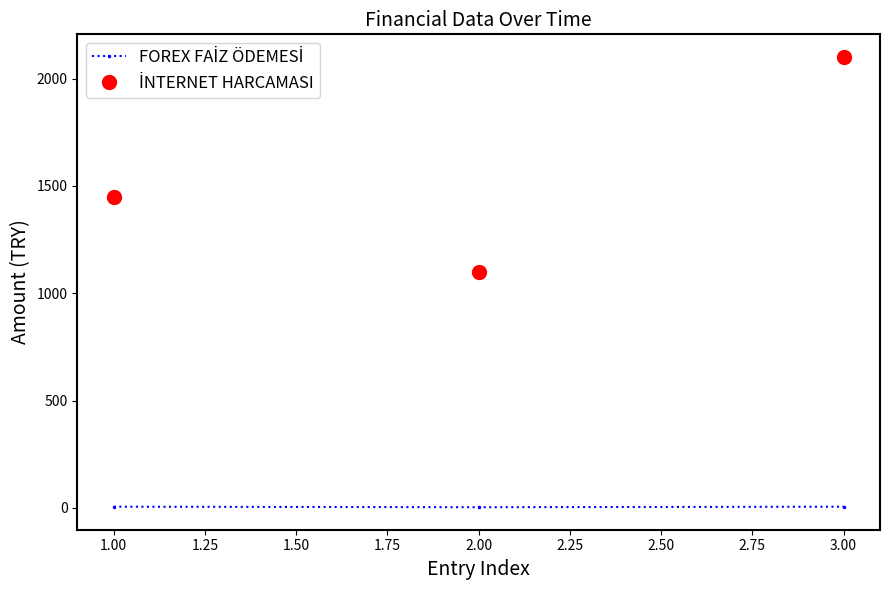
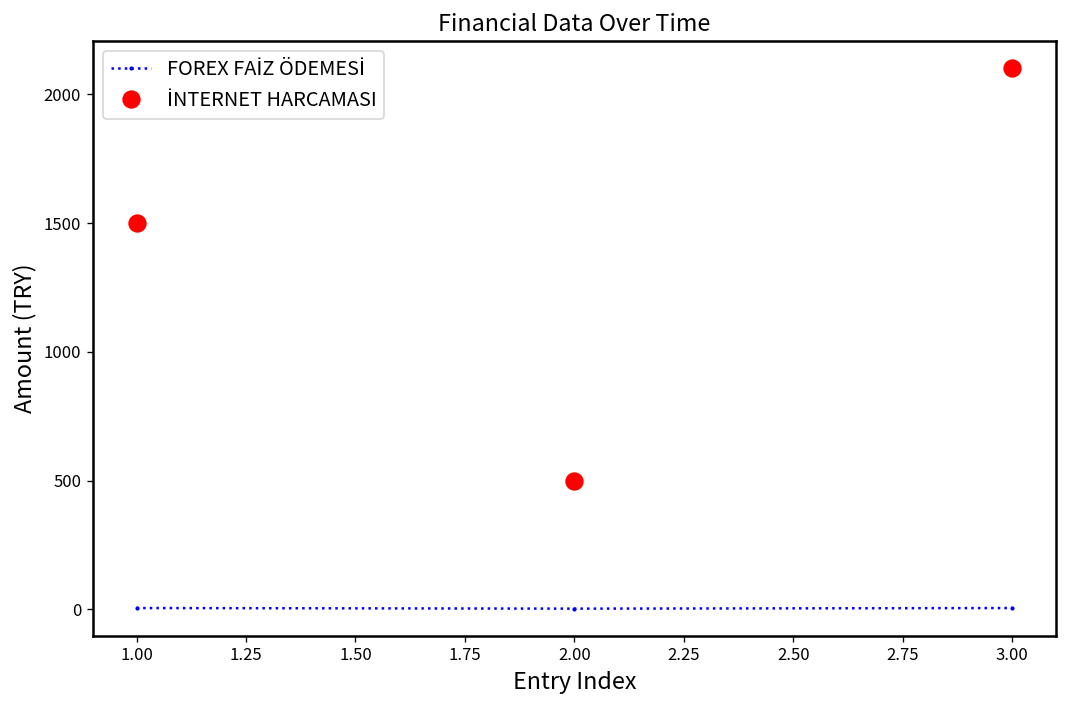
  {
    "FOREX FAİZ ÖDEMESİ": {
      "1.00": 10,
      "2.00": 0,
      "3.00": 10
    },
    "İNTERNET HARCAMASI": {
-     "1.00": 1450,
-     "2.00": 1100,
+     "1.00": 1500,
+     "2.00": 500,
      "3.00": 2100
    }
  }
